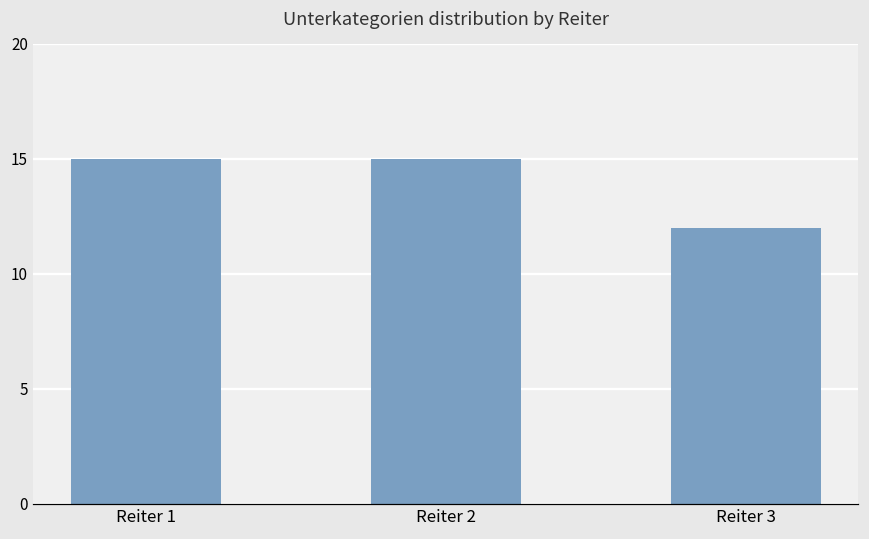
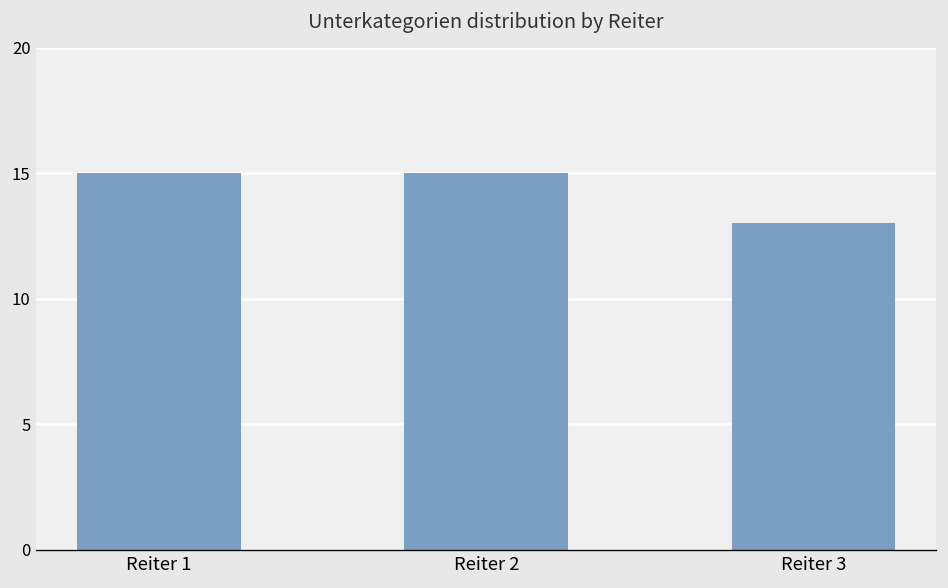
  {
    "Reiter 1": 15,
    "Reiter 2": 15,
-   "Reiter 3": 12
+   "Reiter 3": 13
  }
